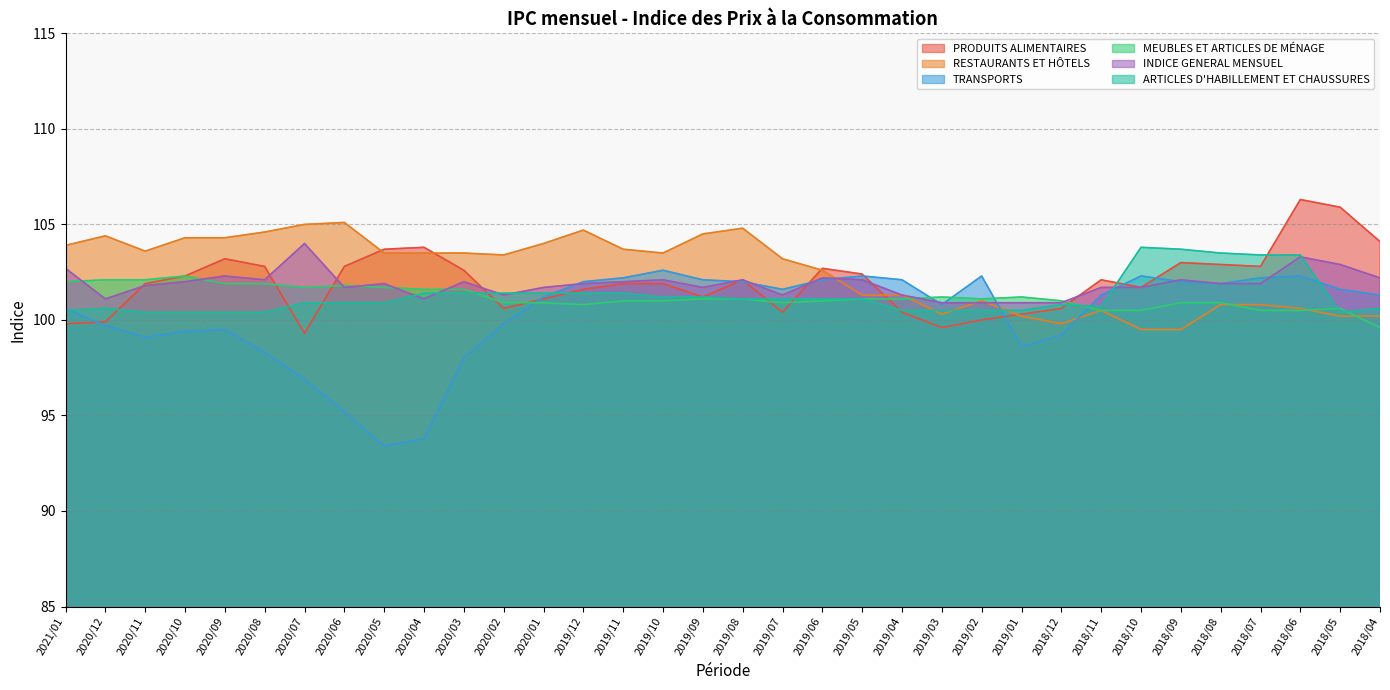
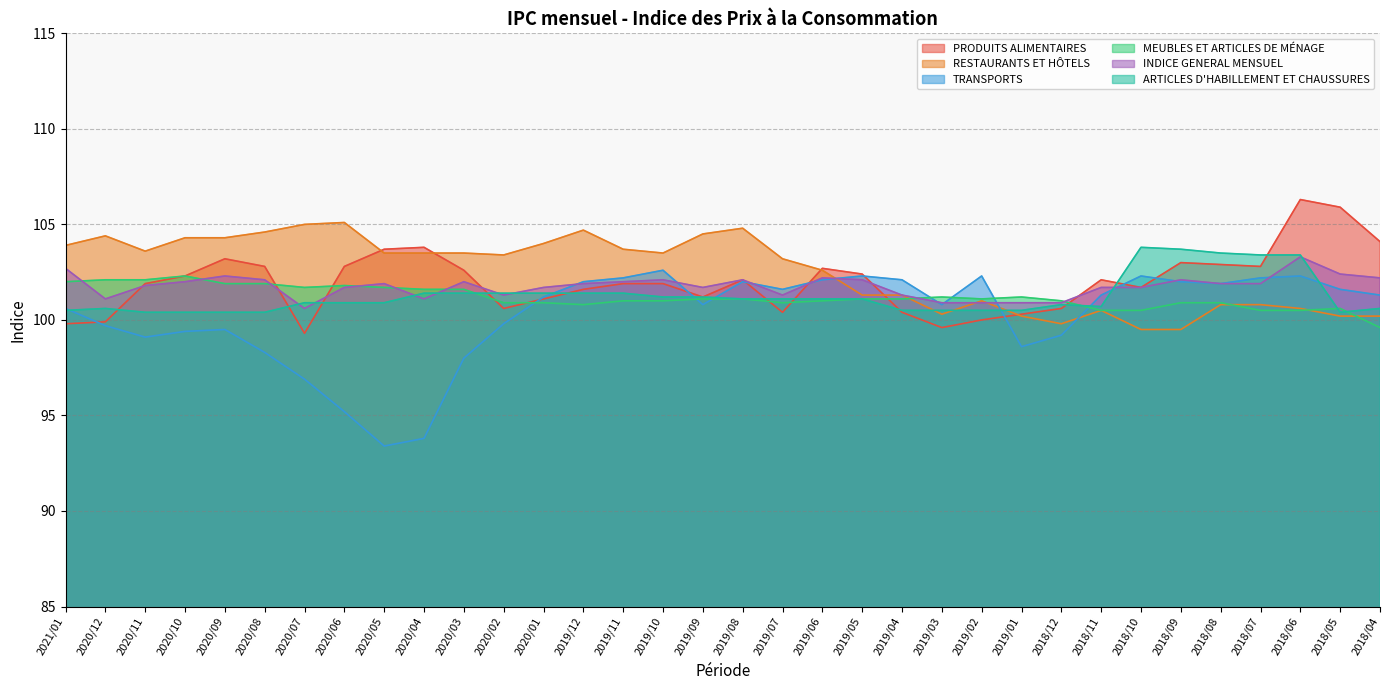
  {
    "TRANSPORTS": {
      "2020/12": 99.7,
      "2020/11": 99.1,
      "2020/10": 99.4,
      "2020/09": 99.5,
      "2020/08": 98.3,
      "2020/07": 96.9,
      "2020/06": 95.2,
      "2020/05": 93.4,
      "2020/04": 93.8,
      "2020/03": 98.0,
      "2020/02": 99.8,
      "2019/11": 102.2,
      "2019/10": 102.6,
-     "2019/09": 102.1,
+     "2019/09": 100.8,
      "2019/07": 101.6,
      "2019/04": 102.1,
      "2019/02": 102.3,
      "2019/01": 98.6,
      "2018/12": 99.2,
      "2018/11": 101.3,
      "2018/10": 102.3,
      "2018/07": 102.2,
      "2018/06": 102.3,
      "2018/05": 101.6,
      "2018/04": 101.3
    },
    "INDICE GENERAL MENSUEL": {
      "2021/01": 102.7,
      "2020/12": 101.1,
      "2020/10": 102.0,
      "2020/09": 102.3,
      "2020/08": 102.1,
-     "2020/07": 104.0,
+     "2020/07": 100.6,
      "2020/05": 101.9,
      "2020/04": 101.1,
      "2020/03": 102.0,
      "2020/01": 101.7,
      "2019/10": 102.1,
      "2019/09": 101.7,
      "2019/07": 101.3,
      "2019/05": 102.1,
      "2019/01": 100.9,
      "2018/11": 101.7,
      "2018/07": 101.9,
-     "2018/05": 102.9,
+     "2018/05": 102.4,
      "2018/04": 102.2
    }
  }
